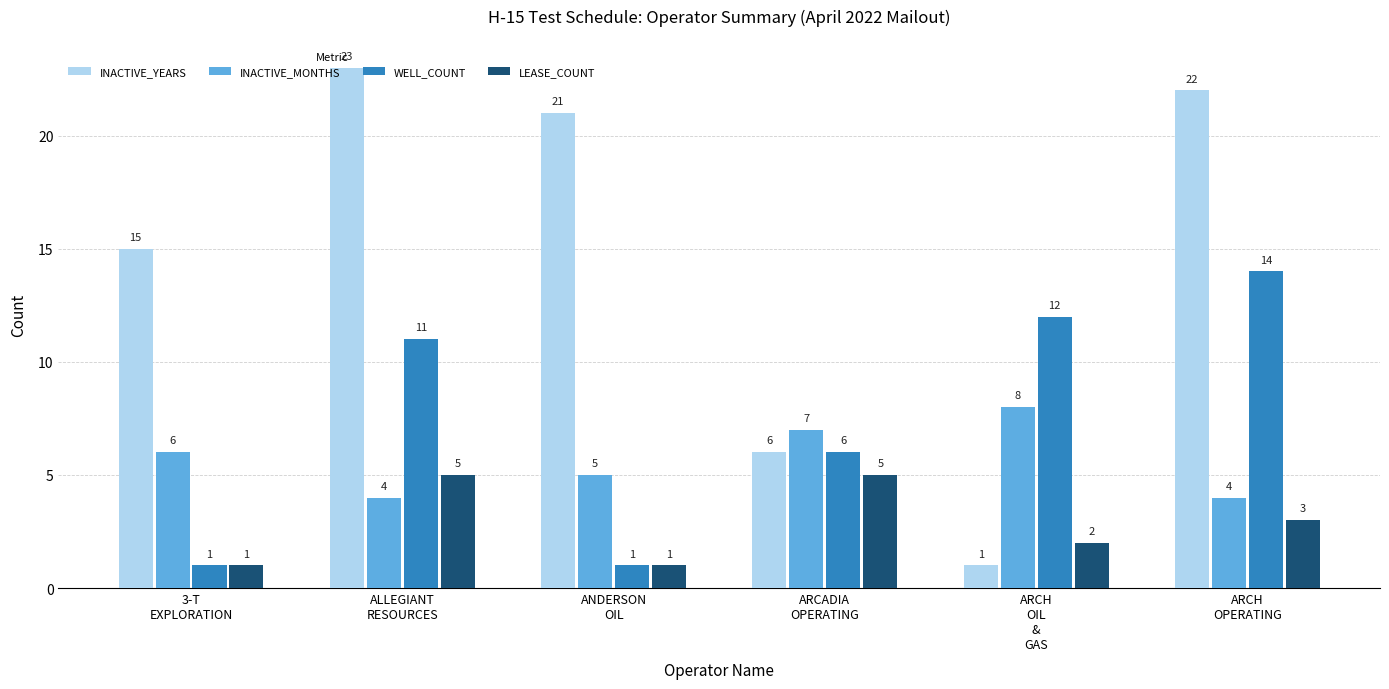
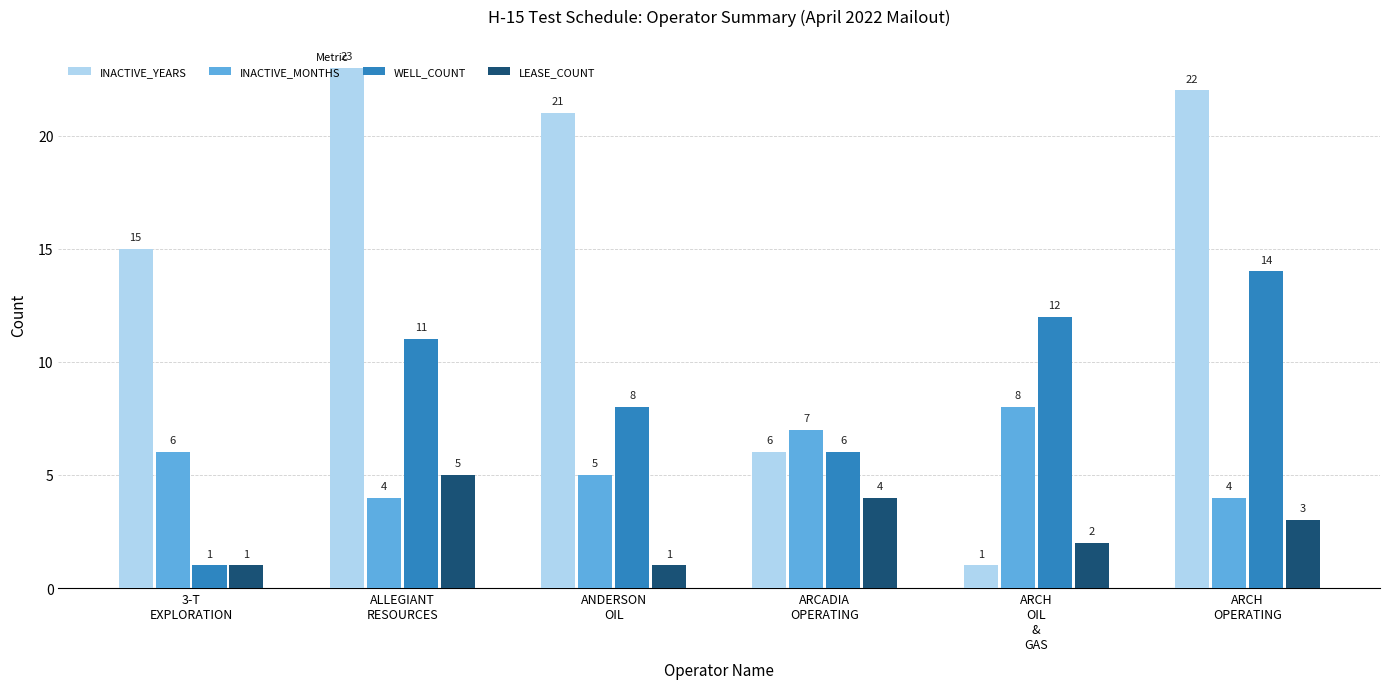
  {
    "INACTIVE_YEARS": {
      "3-T EXPLORATION": 15,
      "ALLEGIANT RESOURCES": 23,
      "ANDERSON OIL": 21,
      "ARCADIA OPERATING": 6,
      "ARCH OIL & GAS": 1,
      "ARCH OPERATING": 22
    },
    "INACTIVE_MONTHS": {
      "3-T EXPLORATION": 6,
      "ALLEGIANT RESOURCES": 4,
      "ANDERSON OIL": 5,
      "ARCADIA OPERATING": 7,
      "ARCH OIL & GAS": 8,
      "ARCH OPERATING": 4
    },
    "WELL_COUNT": {
      "3-T EXPLORATION": 1,
      "ALLEGIANT RESOURCES": 11,
-     "ANDERSON OIL": 1,
+     "ANDERSON OIL": 8,
      "ARCADIA OPERATING": 6,
      "ARCH OIL & GAS": 12,
      "ARCH OPERATING": 14
    },
    "LEASE_COUNT": {
      "3-T EXPLORATION": 1,
      "ALLEGIANT RESOURCES": 5,
      "ANDERSON OIL": 1,
-     "ARCADIA OPERATING": 5,
+     "ARCADIA OPERATING": 4,
      "ARCH OIL & GAS": 2,
      "ARCH OPERATING": 3
    }
  }
